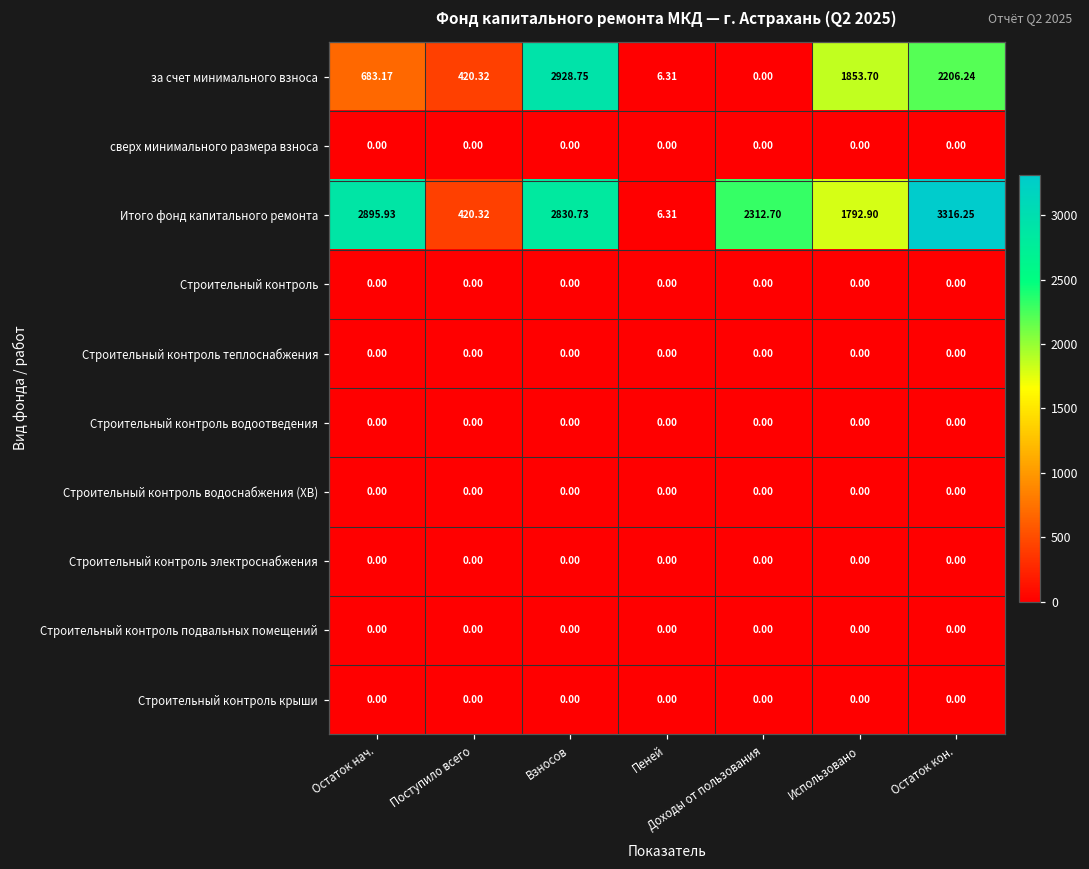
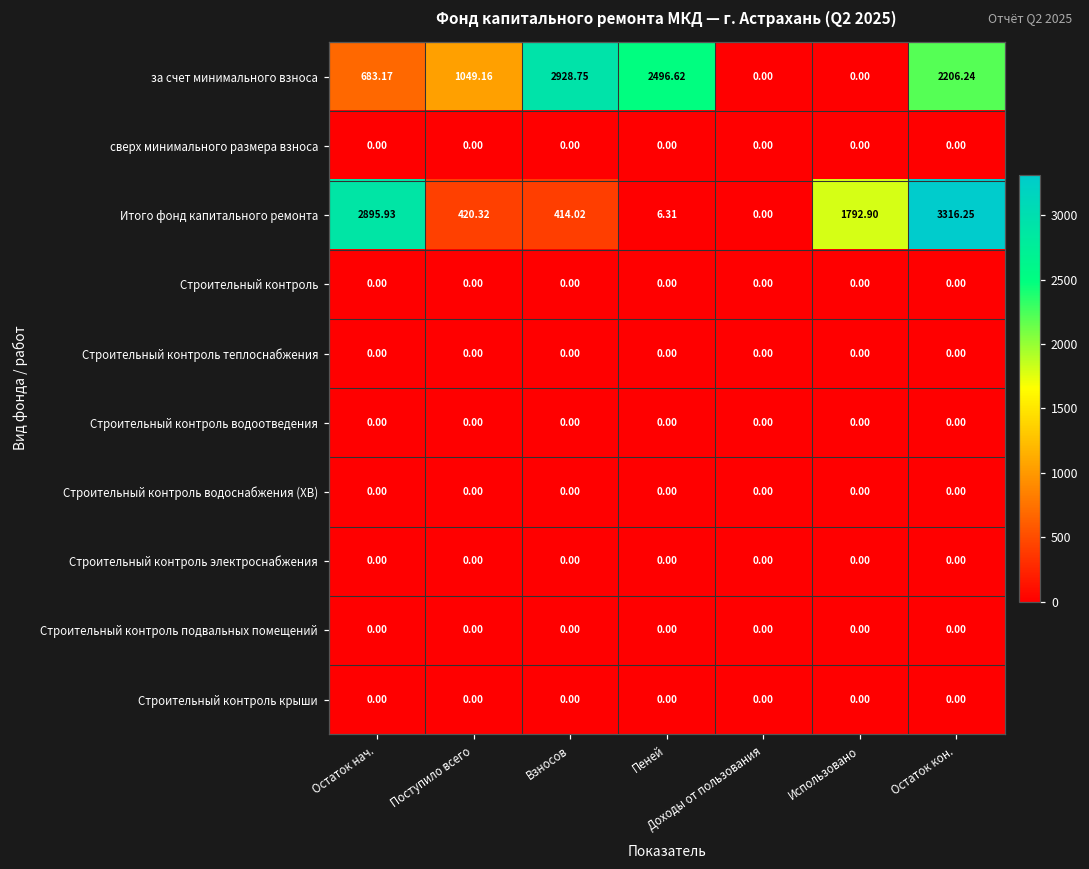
  {
    "за счет минимального взноса": {
      "Остаток нач.": 683.17,
-     "Поступило всего": 420.32,
+     "Поступило всего": 1049.16,
      "Взносов": 2928.75,
-     "Пеней": 6.31,
+     "Пеней": 2496.62,
      "Доходы от пользования": 0.00,
-     "Использовано": 1853.70,
+     "Использовано": 0.00,
      "Остаток кон.": 2206.24
    },
    "сверх минимального размера взноса": {
      "Остаток нач.": 0.00,
      "Поступило всего": 0.00,
      "Взносов": 0.00,
      "Пеней": 0.00,
      "Доходы от пользования": 0.00,
      "Использовано": 0.00,
      "Остаток кон.": 0.00
    },
    "Итого фонд капитального ремонта": {
      "Остаток нач.": 2895.93,
      "Поступило всего": 420.32,
-     "Взносов": 2830.73,
+     "Взносов": 414.02,
      "Пеней": 6.31,
-     "Доходы от пользования": 2312.70,
+     "Доходы от пользования": 0.00,
      "Использовано": 1792.90,
      "Остаток кон.": 3316.25
    },
    "Строительный контроль": {
      "Остаток нач.": 0.00,
      "Поступило всего": 0.00,
      "Взносов": 0.00,
      "Пеней": 0.00,
      "Доходы от пользования": 0.00,
      "Использовано": 0.00,
      "Остаток кон.": 0.00
    },
    "Строительный контроль теплоснабжения": {
      "Остаток нач.": 0.00,
      "Поступило всего": 0.00,
      "Взносов": 0.00,
      "Пеней": 0.00,
      "Доходы от пользования": 0.00,
      "Использовано": 0.00,
      "Остаток кон.": 0.00
    },
    "Строительный контроль водоотведения": {
      "Остаток нач.": 0.00,
      "Поступило всего": 0.00,
      "Взносов": 0.00,
      "Пеней": 0.00,
      "Доходы от пользования": 0.00,
      "Использовано": 0.00,
      "Остаток кон.": 0.00
    },
    "Строительный контроль водоснабжения (ХВ)": {
      "Остаток нач.": 0.00,
      "Поступило всего": 0.00,
      "Взносов": 0.00,
      "Пеней": 0.00,
      "Доходы от пользования": 0.00,
      "Использовано": 0.00,
      "Остаток кон.": 0.00
    },
    "Строительный контроль электроснабжения": {
      "Остаток нач.": 0.00,
      "Поступило всего": 0.00,
      "Взносов": 0.00,
      "Пеней": 0.00,
      "Доходы от пользования": 0.00,
      "Использовано": 0.00,
      "Остаток кон.": 0.00
    },
    "Строительный контроль подвальных помещений": {
      "Остаток нач.": 0.00,
      "Поступило всего": 0.00,
      "Взносов": 0.00,
      "Пеней": 0.00,
      "Доходы от пользования": 0.00,
      "Использовано": 0.00,
      "Остаток кон.": 0.00
    },
    "Строительный контроль крыши": {
      "Остаток нач.": 0.00,
      "Поступило всего": 0.00,
      "Взносов": 0.00,
      "Пеней": 0.00,
      "Доходы от пользования": 0.00,
      "Использовано": 0.00,
      "Остаток кон.": 0.00
    }
  }
